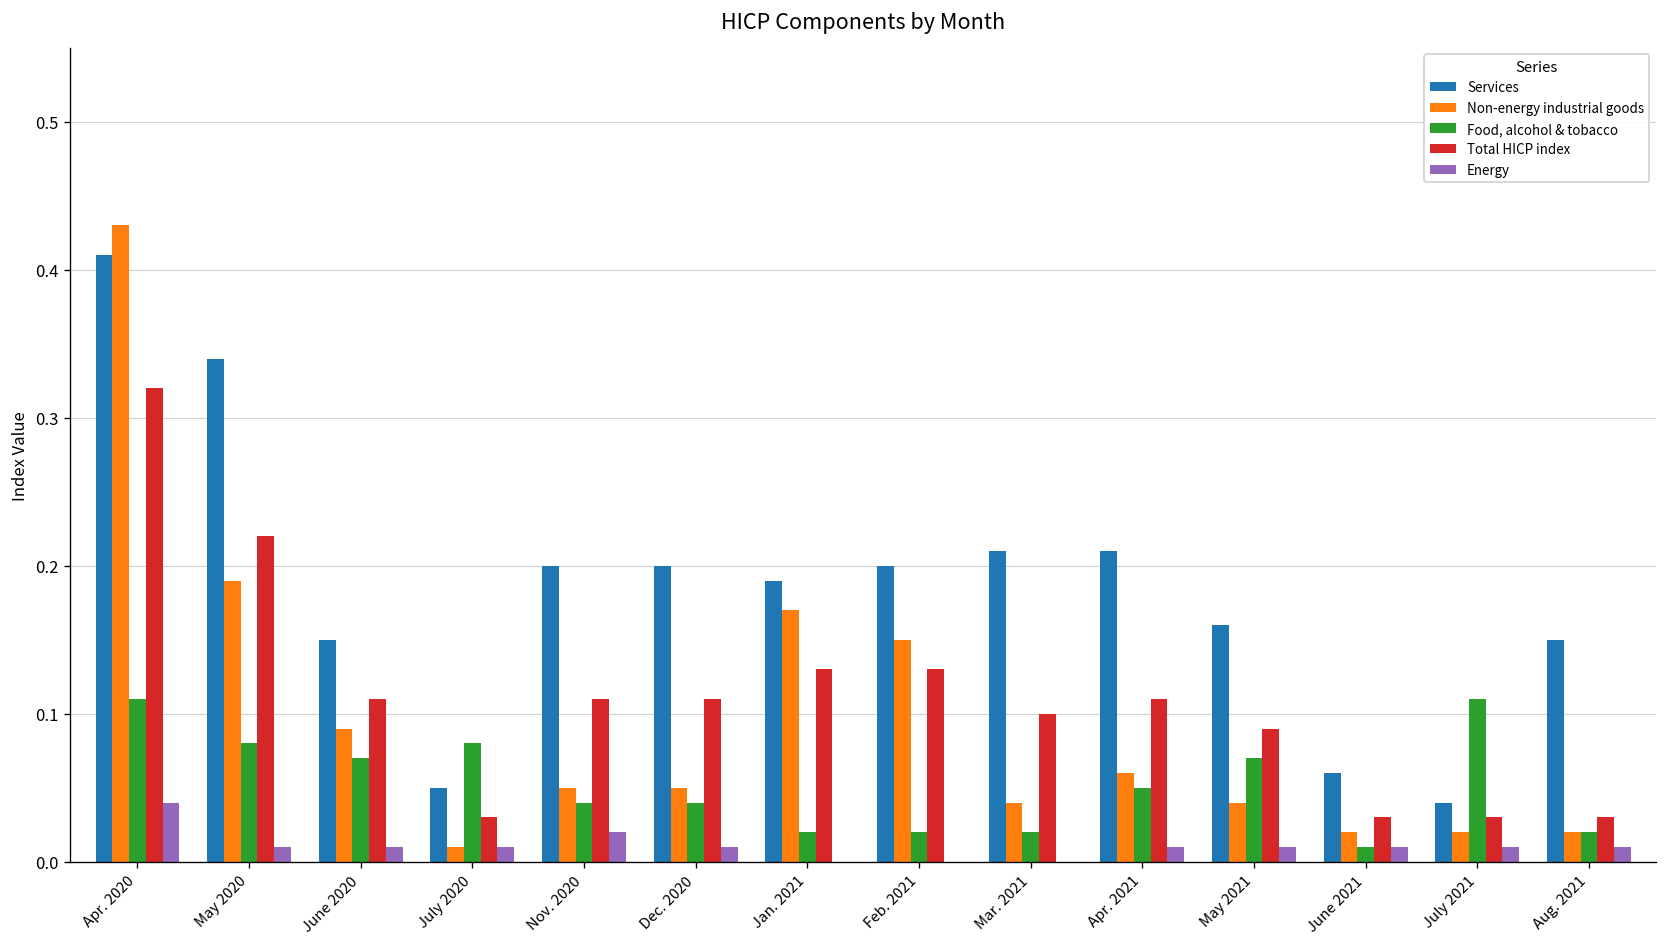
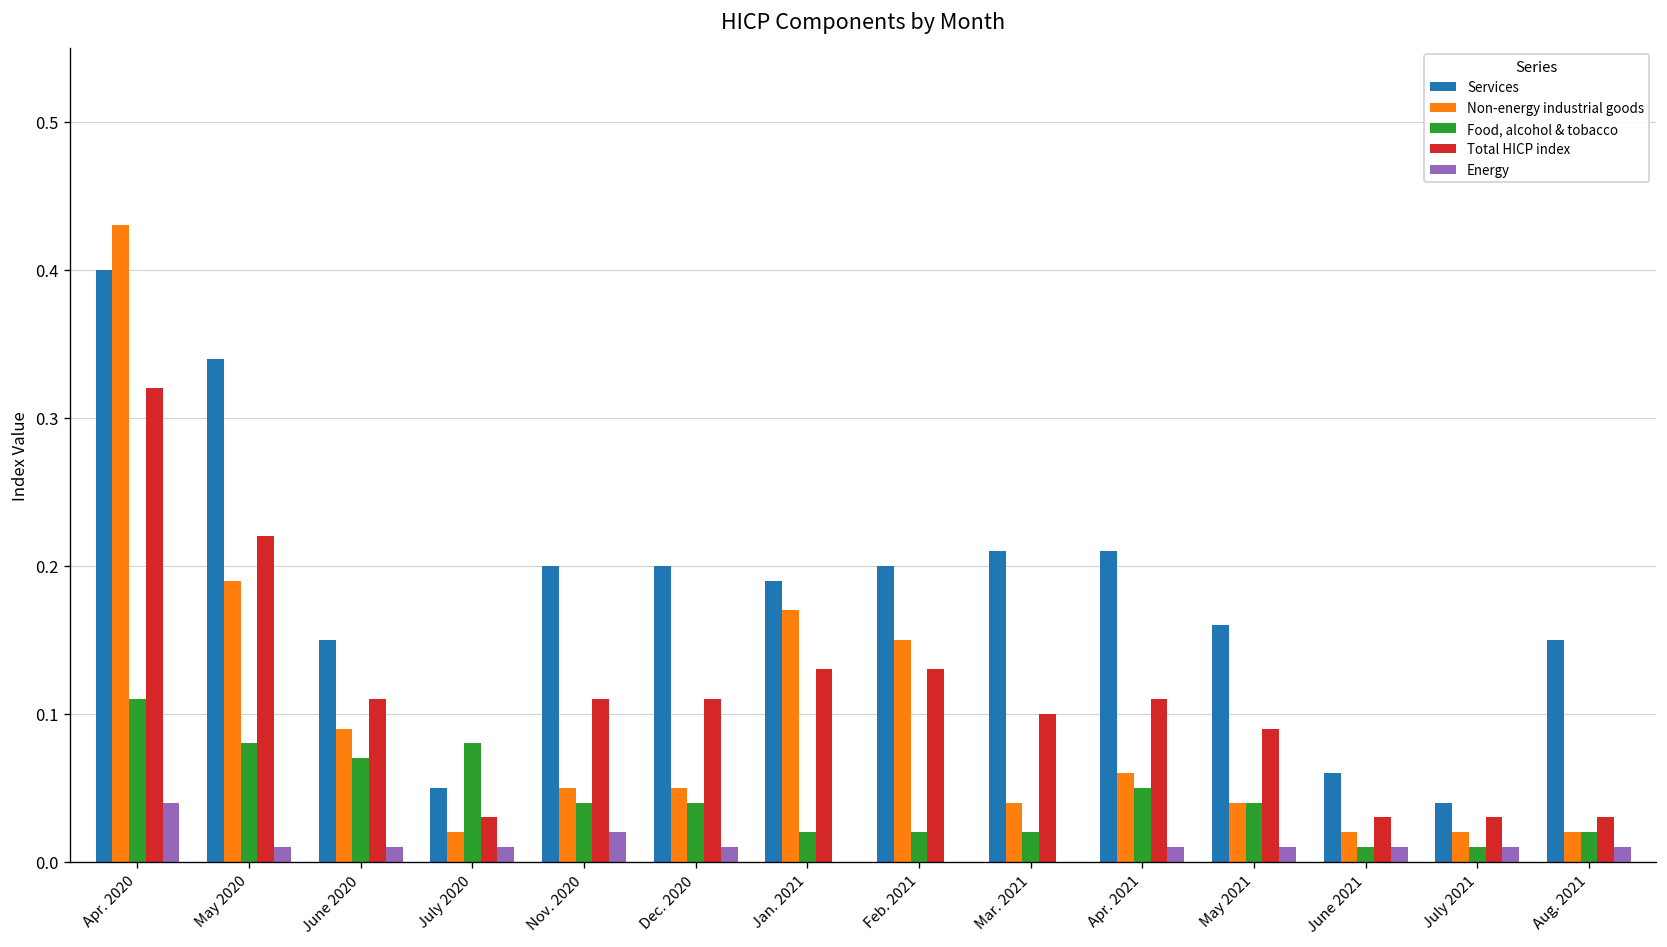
  {
    "Services": {
-     "Apr. 2020": 0.41,
+     "Apr. 2020": 0.40,
      "May 2020": 0.34,
      "June 2020": 0.15,
      "July 2020": 0.05,
      "Nov. 2020": 0.20,
      "Dec. 2020": 0.20,
      "Jan. 2021": 0.19,
      "Feb. 2021": 0.20,
      "Mar. 2021": 0.21,
      "Apr. 2021": 0.21,
      "May 2021": 0.16,
      "June 2021": 0.06,
      "July 2021": 0.04,
      "Aug. 2021": 0.15
    },
    "Non-energy industrial goods": {
      "Apr. 2020": 0.43,
      "May 2020": 0.19,
      "June 2020": 0.09,
-     "July 2020": 0.01,
+     "July 2020": 0.02,
      "Nov. 2020": 0.05,
      "Dec. 2020": 0.05,
      "Jan. 2021": 0.17,
      "Feb. 2021": 0.15,
      "Mar. 2021": 0.04,
      "Apr. 2021": 0.06,
      "May 2021": 0.04,
      "June 2021": 0.02,
      "July 2021": 0.02,
      "Aug. 2021": 0.02
    },
    "Food, alcohol & tobacco": {
      "Apr. 2020": 0.11,
      "May 2020": 0.08,
      "June 2020": 0.07,
      "July 2020": 0.08,
      "Nov. 2020": 0.04,
      "Dec. 2020": 0.04,
      "Jan. 2021": 0.02,
      "Feb. 2021": 0.02,
      "Mar. 2021": 0.02,
      "Apr. 2021": 0.05,
-     "May 2021": 0.07,
+     "May 2021": 0.04,
      "June 2021": 0.01,
-     "July 2021": 0.11,
+     "July 2021": 0.01,
      "Aug. 2021": 0.02
    },
    "Total HICP index": {
      "Apr. 2020": 0.32,
      "May 2020": 0.22,
      "June 2020": 0.11,
      "July 2020": 0.03,
      "Nov. 2020": 0.11,
      "Dec. 2020": 0.11,
      "Jan. 2021": 0.13,
      "Feb. 2021": 0.13,
      "Mar. 2021": 0.10,
      "Apr. 2021": 0.11,
      "May 2021": 0.09,
      "June 2021": 0.03,
      "July 2021": 0.03,
      "Aug. 2021": 0.03
    },
    "Energy": {
      "Apr. 2020": 0.04,
      "May 2020": 0.01,
      "June 2020": 0.01,
      "July 2020": 0.01,
      "Nov. 2020": 0.02,
      "Dec. 2020": 0.01,
      "Jan. 2021": 0.00,
      "Feb. 2021": 0.00,
      "Mar. 2021": 0.00,
      "Apr. 2021": 0.01,
      "May 2021": 0.01,
      "June 2021": 0.01,
      "July 2021": 0.01,
      "Aug. 2021": 0.01
    }
  }
